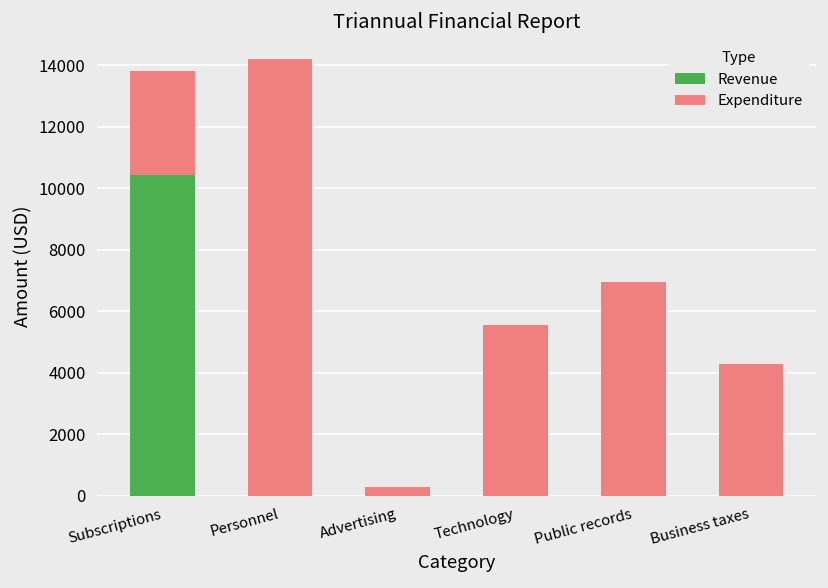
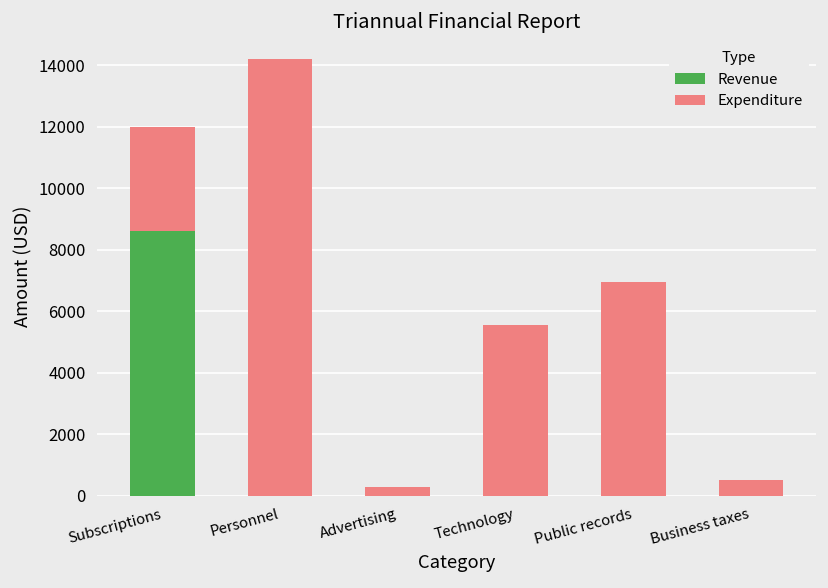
  {
    "Revenue": {
-     "Subscriptions": 10400,
+     "Subscriptions": 8600,
      "Personnel": 0,
      "Advertising": 0,
      "Technology": 0,
      "Public records": 0,
      "Business taxes": 0
    },
    "Expenditure": {
      "Subscriptions": 3400,
      "Personnel": 14200,
      "Advertising": 300,
      "Technology": 5500,
      "Public records": 7000,
-     "Business taxes": 4300
+     "Business taxes": 500
    }
  }
